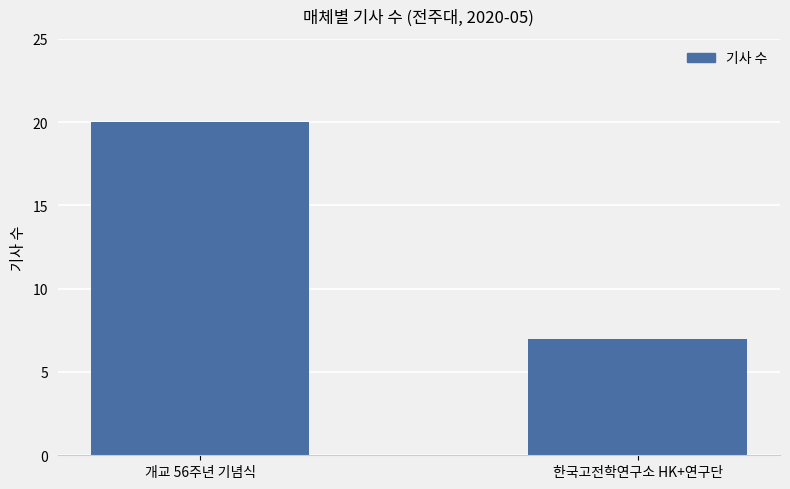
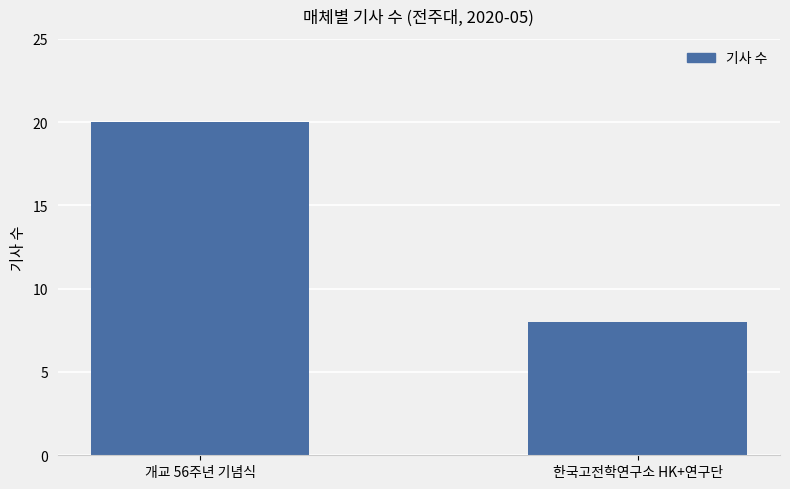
  {
    "개교 56주년 기념식": 20,
-   "한국고전학연구소 HK+연구단": 7
+   "한국고전학연구소 HK+연구단": 8
  }
